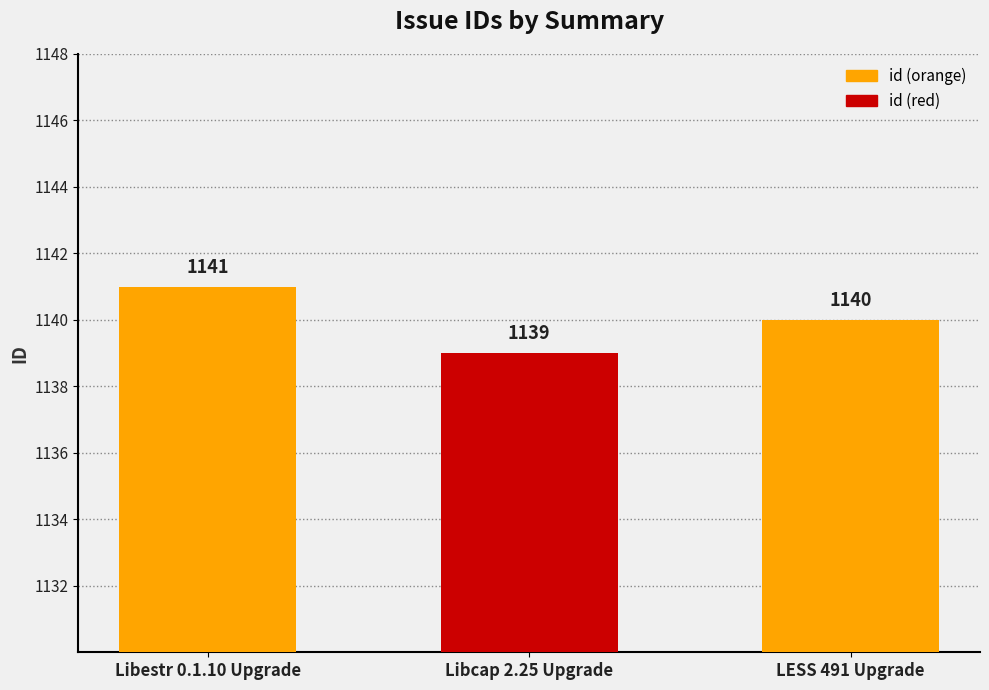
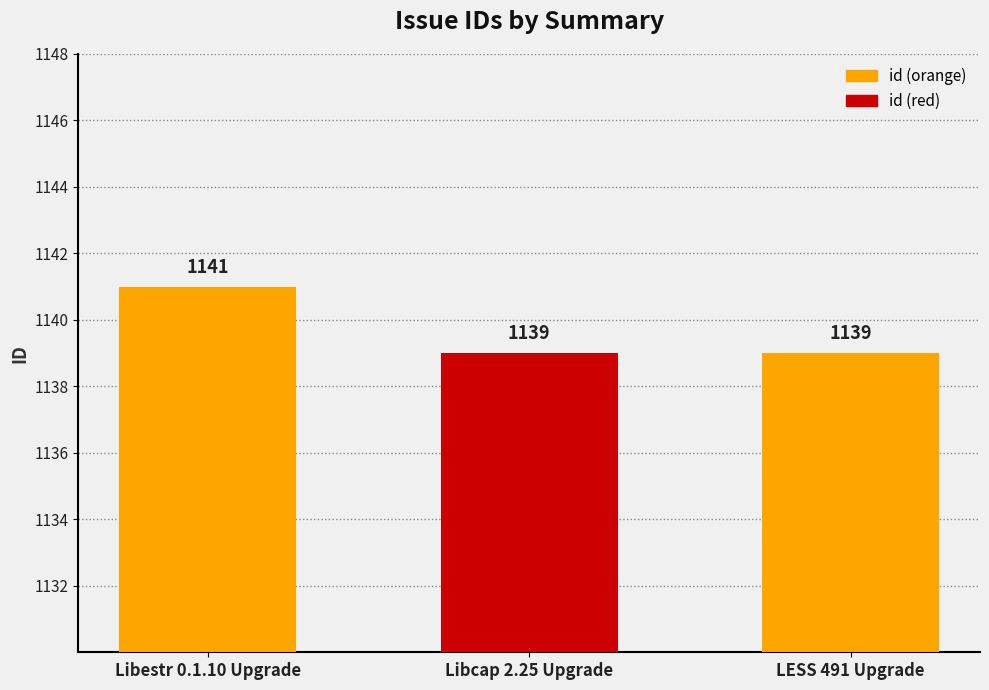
  {
    "Libestr 0.1.10 Upgrade": 1141,
    "Libcap 2.25 Upgrade": 1139,
-   "LESS 491 Upgrade": 1140
+   "LESS 491 Upgrade": 1139
  }
